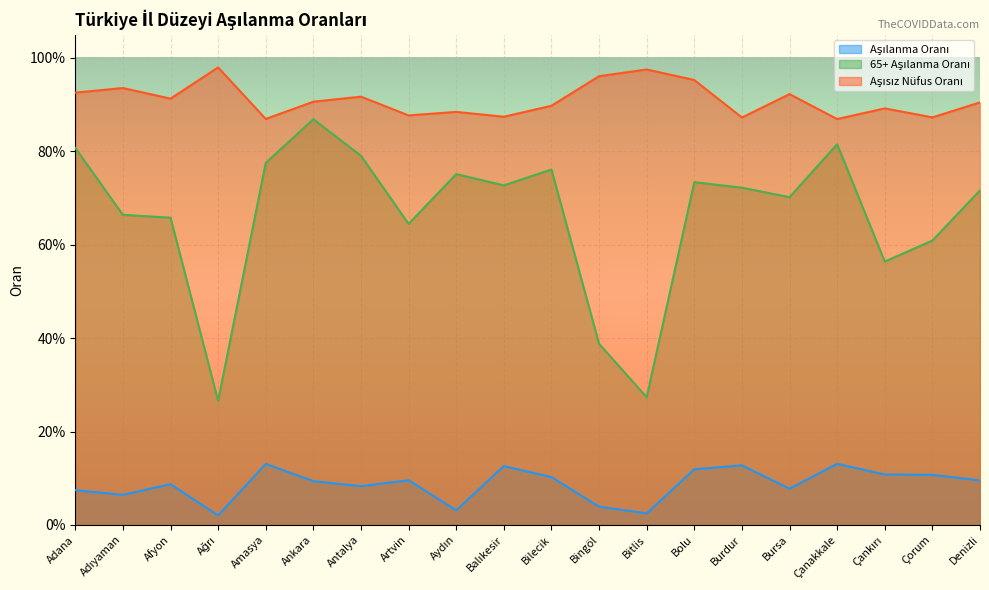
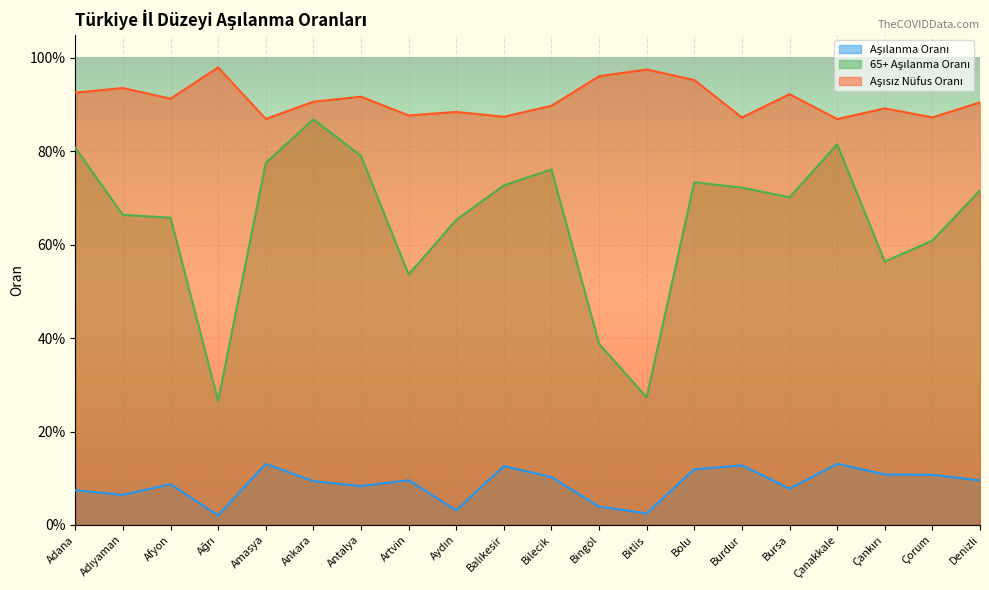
  {
    "Aşılanma Oranı": {
      "Adana": "7%",
      "Adıyaman": "6%",
      "Afyon": "9%",
      "Ağrı": "2%",
      "Amasya": "13%",
      "Ankara": "9%",
      "Antalya": "8%",
      "Artvin": "10%",
      "Aydın": "3%",
      "Balıkesir": "13%",
      "Bilecik": "10%",
      "Bingöl": "4%",
      "Bitlis": "2%",
      "Bolu": "12%",
      "Burdur": "13%",
      "Bursa": "8%",
      "Çanakkale": "13%",
      "Çankırı": "11%",
      "Çorum": "11%",
      "Denizli": "10%"
    },
    "65+ Aşılanma Oranı": {
      "Adana": "81%",
      "Adıyaman": "66%",
      "Afyon": "66%",
      "Ağrı": "27%",
      "Amasya": "78%",
      "Ankara": "87%",
      "Antalya": "79%",
-     "Artvin": "64%",
-     "Aydın": "75%",
+     "Artvin": "54%",
+     "Aydın": "65%",
      "Balıkesir": "73%",
      "Bilecik": "76%",
      "Bingöl": "39%",
      "Bitlis": "27%",
      "Bolu": "73%",
      "Burdur": "72%",
      "Bursa": "70%",
      "Çanakkale": "82%",
      "Çankırı": "56%",
      "Çorum": "61%",
      "Denizli": "72%"
    },
    "Aşısız Nüfus Oranı": {
      "Adana": "93%",
      "Adıyaman": "94%",
      "Afyon": "91%",
      "Ağrı": "98%",
      "Amasya": "87%",
      "Ankara": "91%",
      "Antalya": "92%",
      "Artvin": "88%",
      "Aydın": "88%",
      "Balıkesir": "87%",
      "Bilecik": "90%",
      "Bingöl": "96%",
      "Bitlis": "98%",
      "Bolu": "95%",
      "Burdur": "87%",
      "Bursa": "92%",
      "Çanakkale": "87%",
      "Çankırı": "89%",
      "Çorum": "87%",
      "Denizli": "90%"
    }
  }
